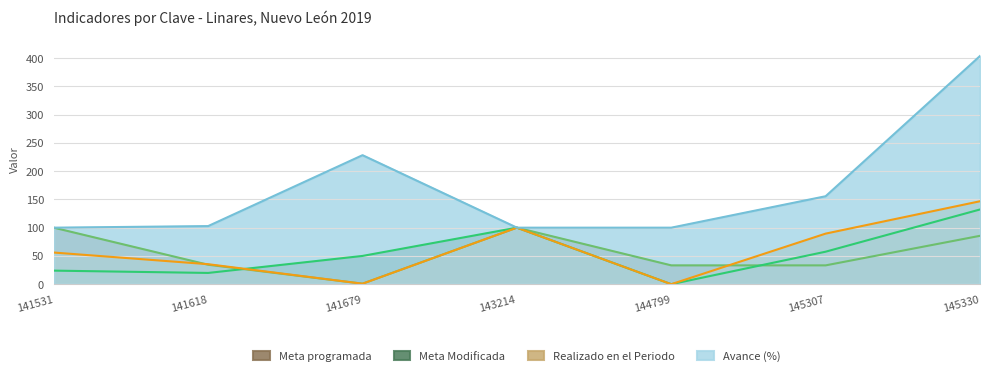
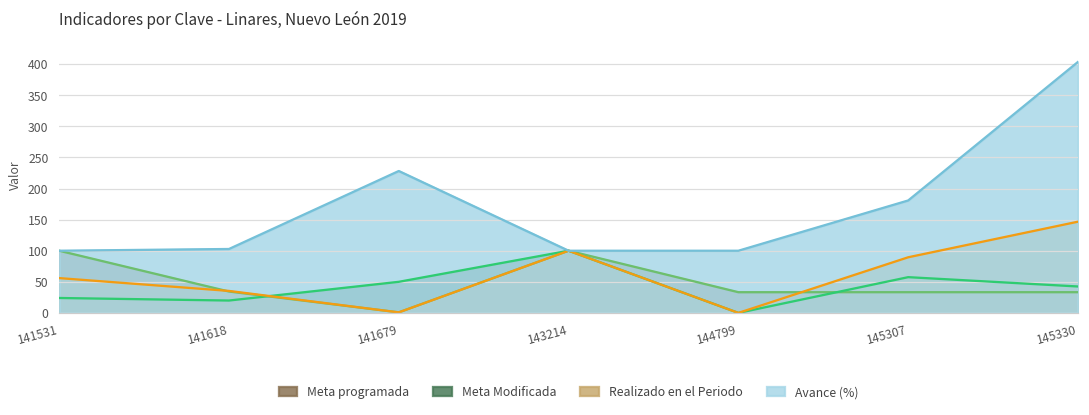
  {
    "Meta programada": {
      "144799": 30,
      "145307": 30,
-     "145330": 90
+     "145330": 30
    },
    "Meta Modificada": {
      "141531": 20,
      "141618": 20,
      "141679": 50,
      "145307": 60,
-     "145330": 130
+     "145330": 40
    },
    "Realizado en el Periodo": {
      "141531": 60,
      "145307": 90,
      "145330": 150
    },
    "Avance (%)": {
      "141618": 100,
      "141679": 230,
      "144799": 100,
-     "145307": 160,
+     "145307": 180,
      "145330": 400
    }
  }
